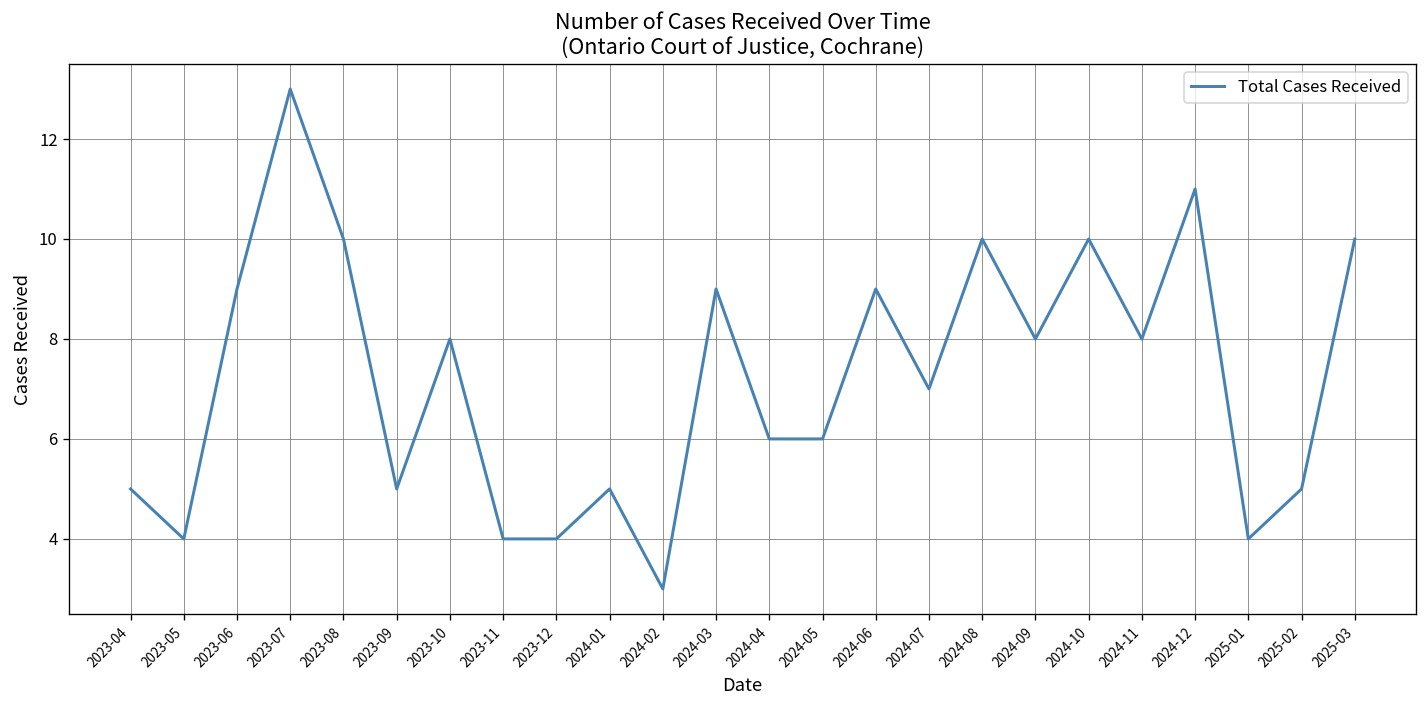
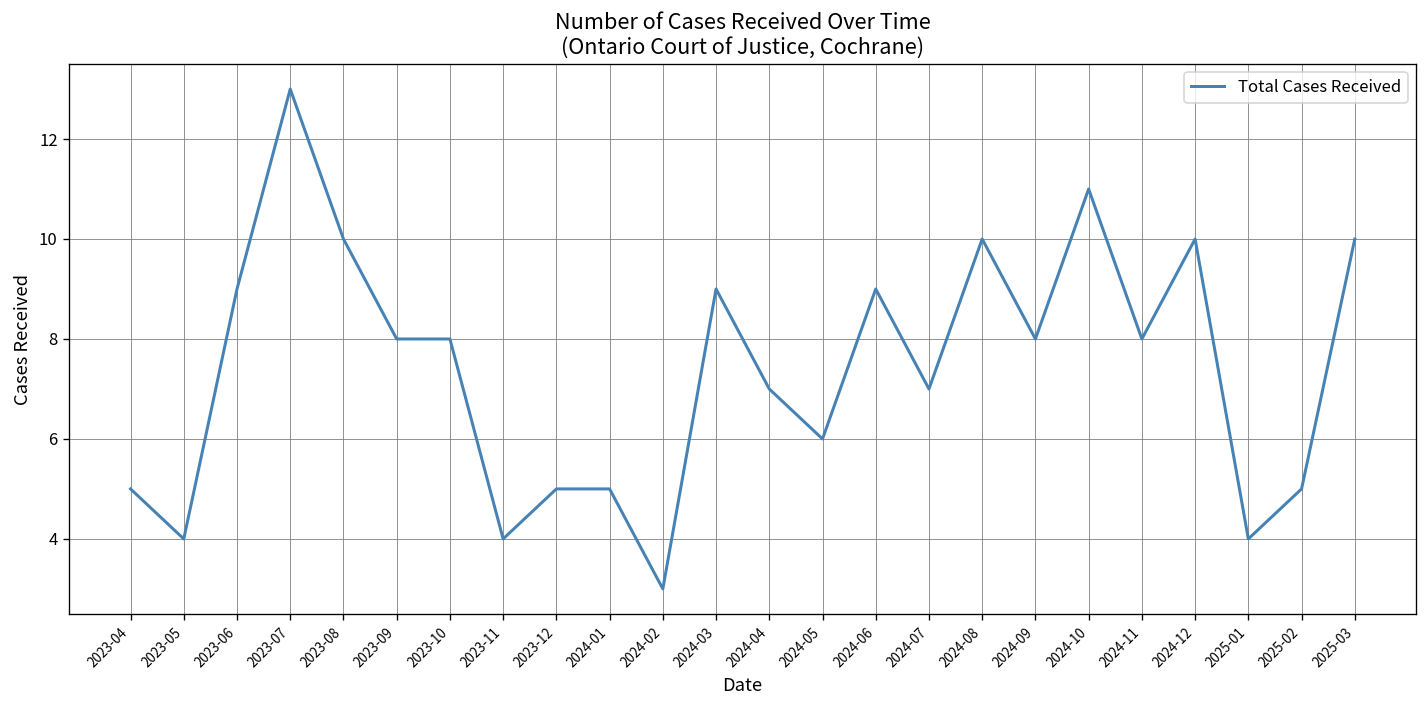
  {
    "2023-04": 5,
    "2023-05": 4,
    "2023-06": 9,
    "2023-07": 13,
    "2023-08": 10,
-   "2023-09": 5,
+   "2023-09": 8,
    "2023-10": 8,
    "2023-11": 4,
-   "2023-12": 4,
+   "2023-12": 5,
    "2024-01": 5,
    "2024-02": 3,
    "2024-03": 9,
-   "2024-04": 6,
+   "2024-04": 7,
    "2024-05": 6,
    "2024-06": 9,
    "2024-07": 7,
    "2024-08": 10,
    "2024-09": 8,
-   "2024-10": 10,
+   "2024-10": 11,
    "2024-11": 8,
-   "2024-12": 11,
+   "2024-12": 10,
    "2025-01": 4,
    "2025-02": 5,
    "2025-03": 10
  }
